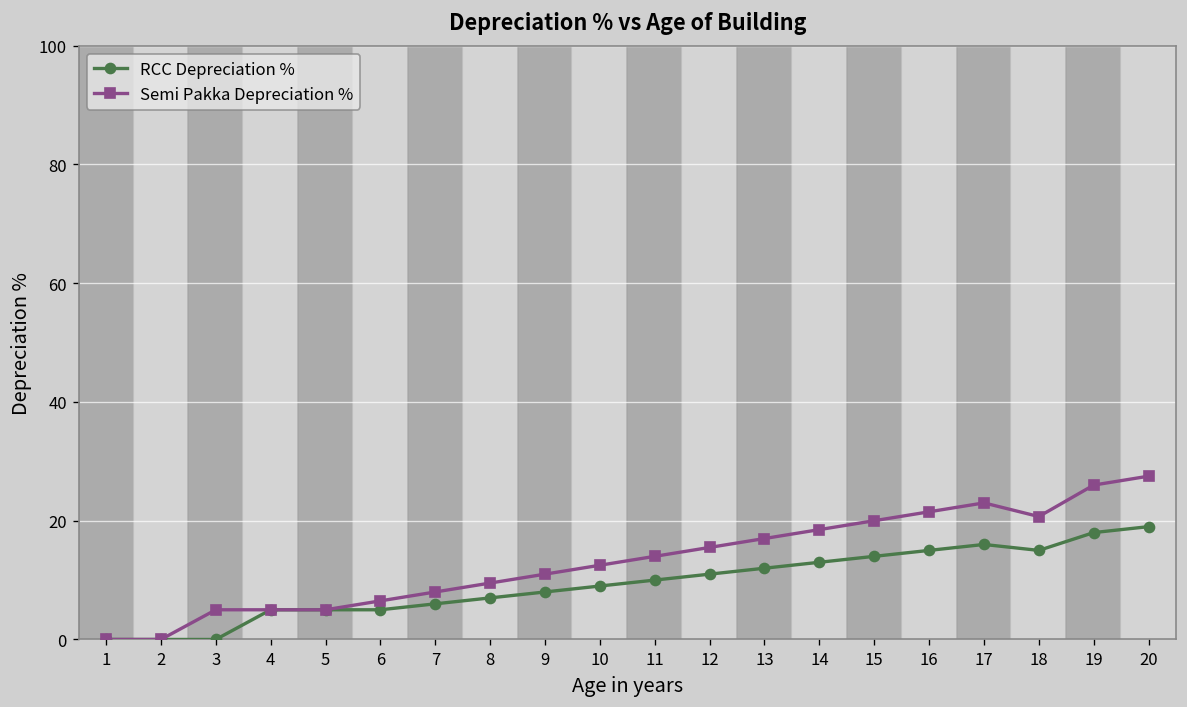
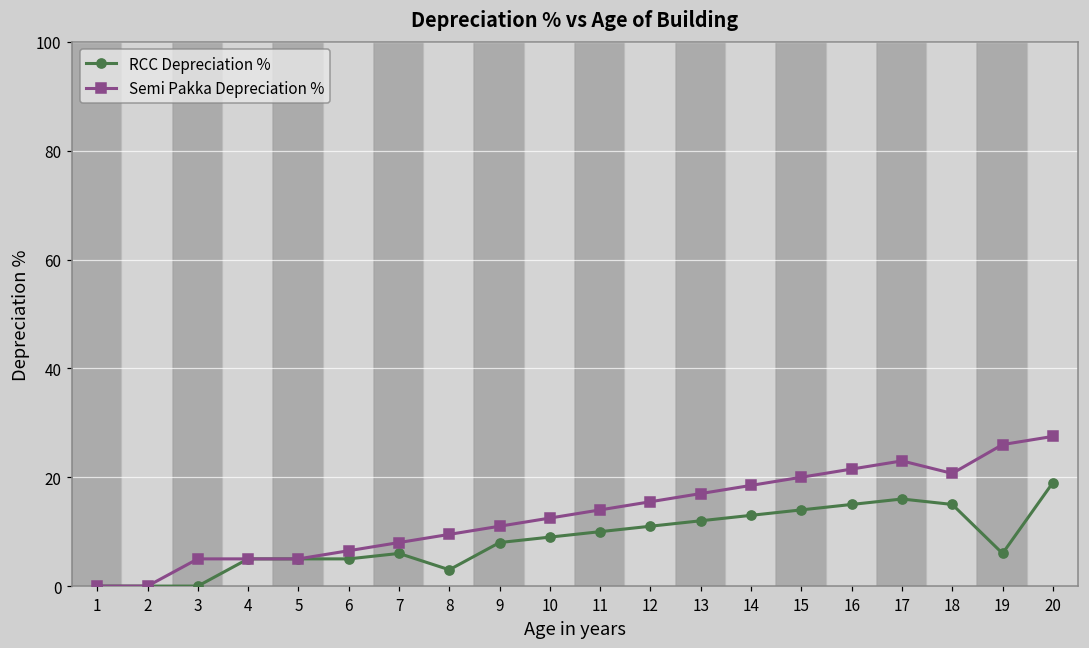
  {
    "RCC Depreciation %": {
      "3": 0,
      "6": 5,
      "7": 6,
-     "8": 7,
+     "8": 3,
      "9": 8,
      "10": 9,
      "11": 10,
      "12": 11,
      "13": 12,
      "14": 13,
      "15": 14,
      "16": 15,
      "17": 16,
      "18": 15,
-     "19": 18,
+     "19": 6,
      "20": 19
    },
    "Semi Pakka Depreciation %": {
      "3": 5,
      "6": 7,
      "7": 8,
      "8": 10,
      "9": 11,
      "10": 13,
      "11": 14,
      "12": 16,
      "13": 17,
      "14": 19,
      "15": 20,
      "16": 22,
      "17": 23,
      "18": 21,
      "19": 26,
      "20": 28
    }
  }
